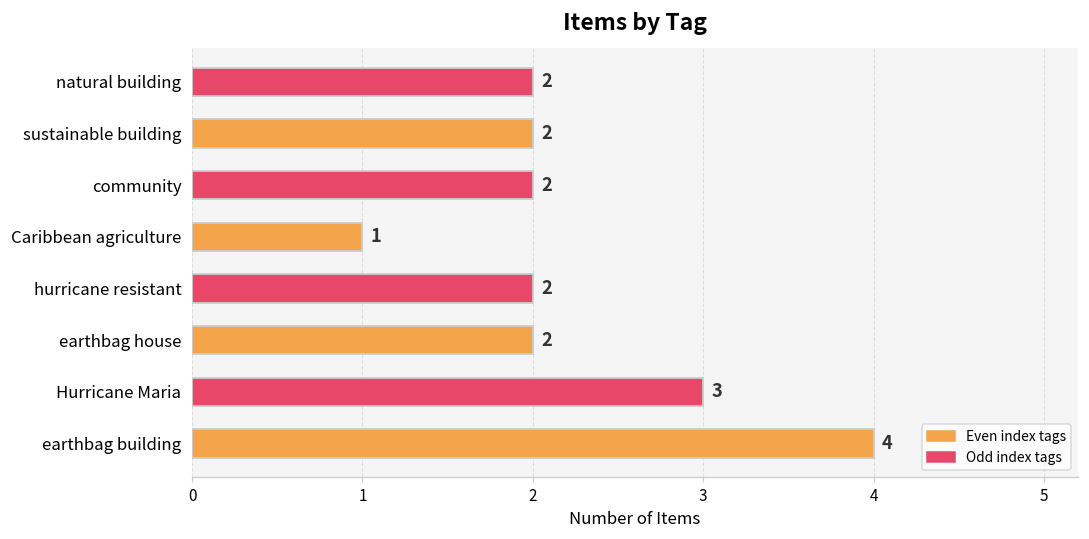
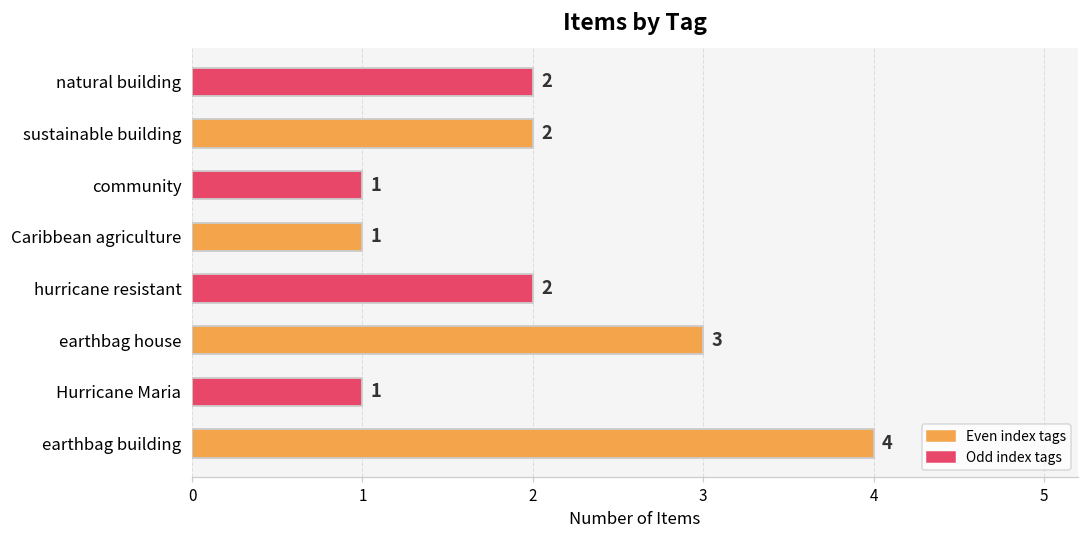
  {
    "natural building": 2,
    "sustainable building": 2,
-   "community": 2,
+   "community": 1,
    "Caribbean agriculture": 1,
    "hurricane resistant": 2,
-   "earthbag house": 2,
-   "Hurricane Maria": 3,
+   "earthbag house": 3,
+   "Hurricane Maria": 1,
    "earthbag building": 4
  }
